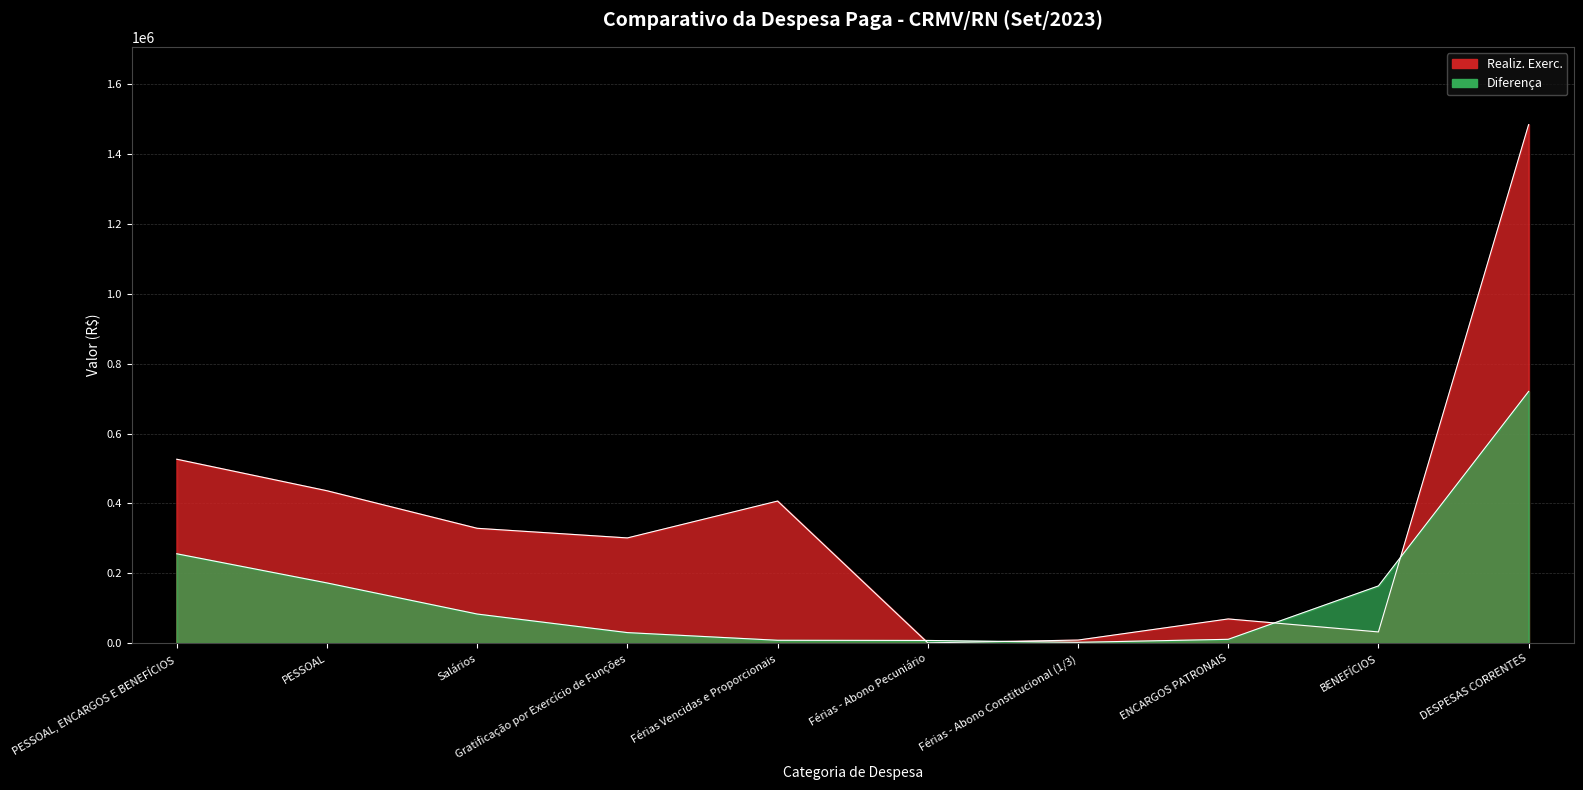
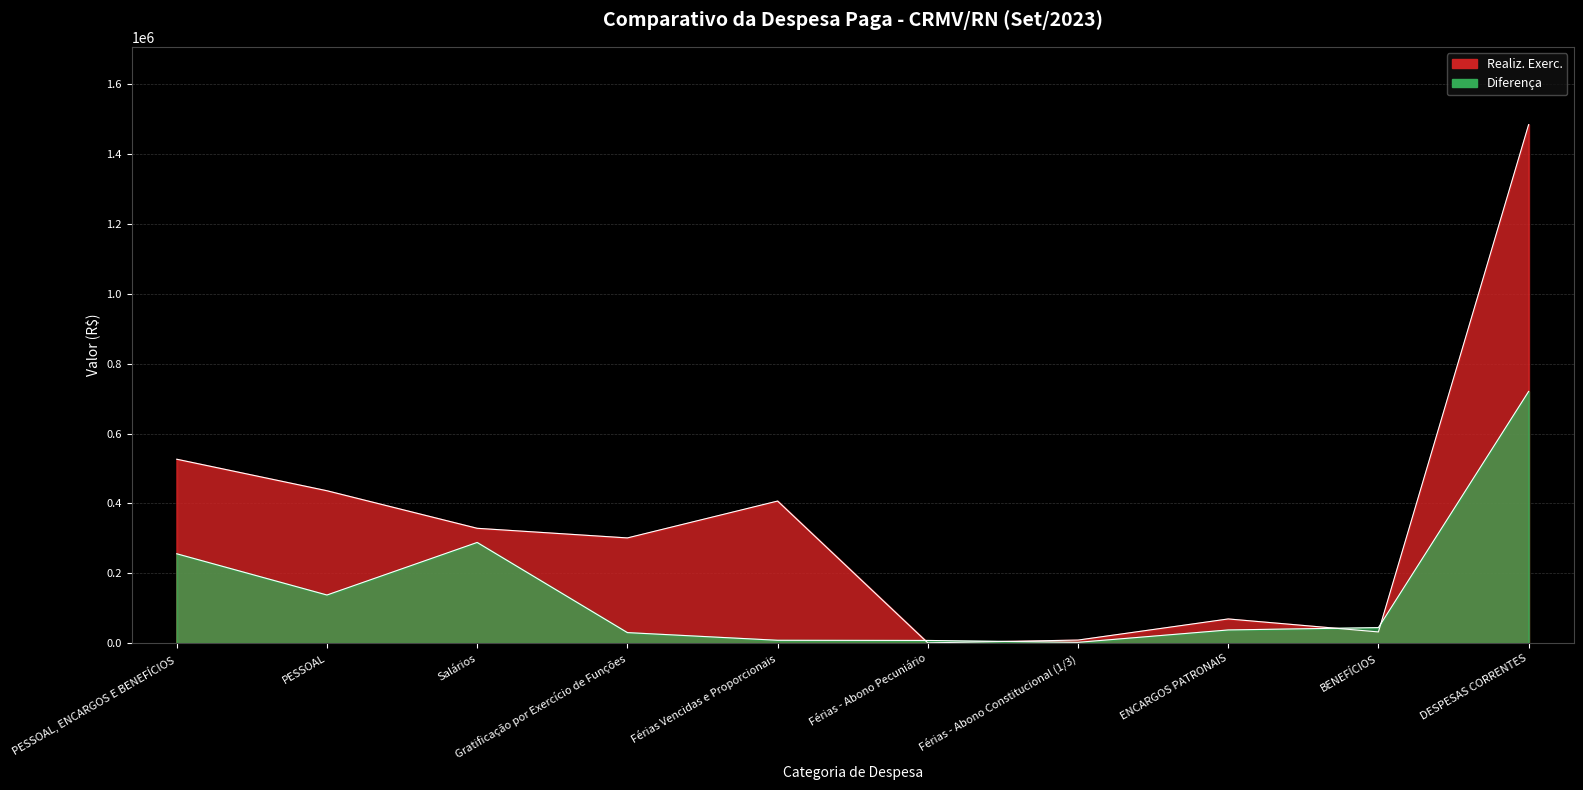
  {
    "Realiz. Exerc.": {
      "PESSOAL, ENCARGOS E BENEFÍCIOS": 530000,
      "PESSOAL": 440000,
      "Salários": 330000,
      "Gratificação por Exercício de Funções": 300000,
      "Férias Vencidas e Proporcionais": 410000,
      "ENCARGOS PATRONAIS": 70000,
      "BENEFÍCIOS": 30000,
      "DESPESAS CORRENTES": 1480000
    },
    "Diferença": {
      "PESSOAL, ENCARGOS E BENEFÍCIOS": 260000,
-     "PESSOAL": 170000,
-     "Salários": 80000,
+     "PESSOAL": 140000,
+     "Salários": 290000,
      "Gratificação por Exercício de Funções": 30000,
      "Férias Vencidas e Proporcionais": 10000,
-     "ENCARGOS PATRONAIS": 10000,
-     "BENEFÍCIOS": 160000,
+     "ENCARGOS PATRONAIS": 40000,
+     "BENEFÍCIOS": 50000,
      "DESPESAS CORRENTES": 720000
    }
  }
